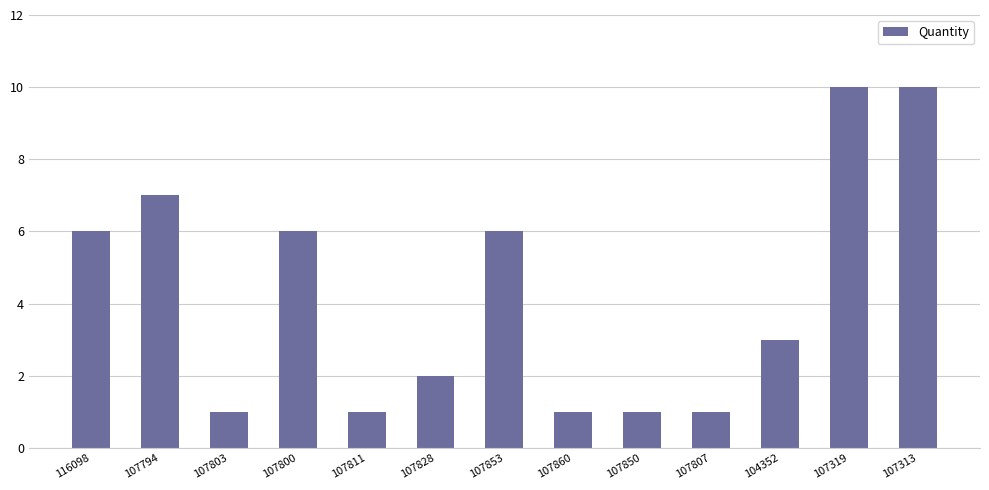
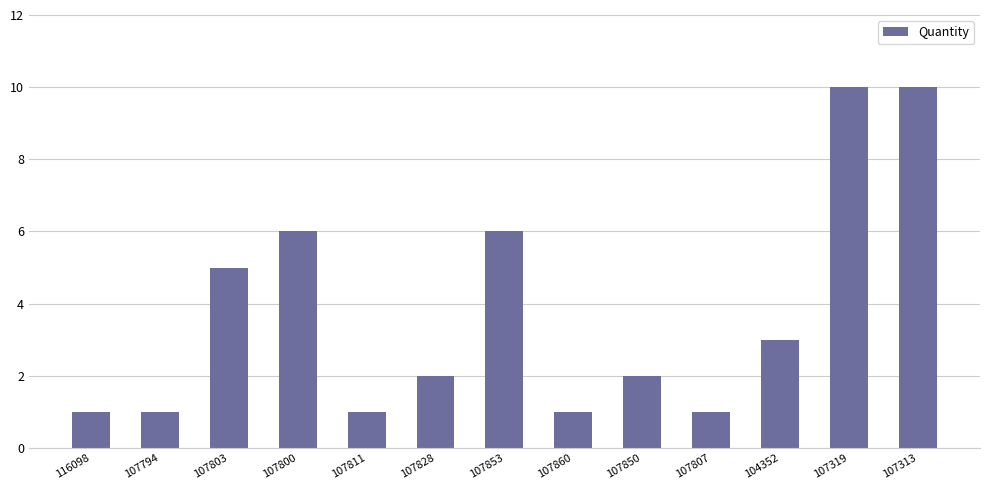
  {
-   "116098": 6,
-   "107794": 7,
-   "107803": 1,
+   "116098": 1,
+   "107794": 1,
+   "107803": 5,
    "107800": 6,
    "107811": 1,
    "107828": 2,
    "107853": 6,
    "107860": 1,
-   "107850": 1,
+   "107850": 2,
    "107807": 1,
    "104352": 3,
    "107319": 10,
    "107313": 10
  }
